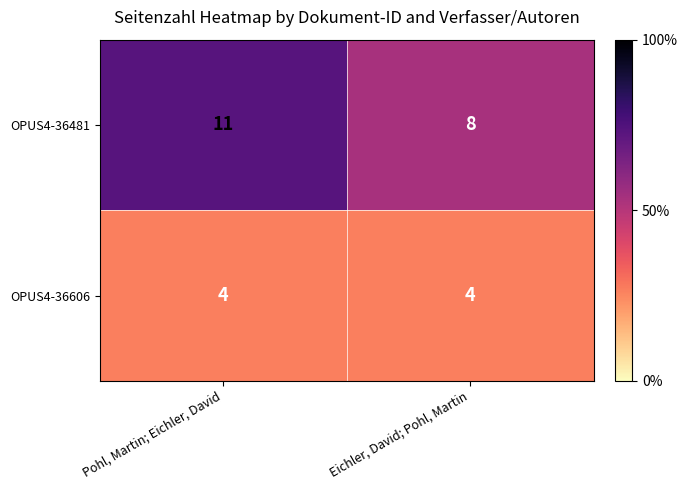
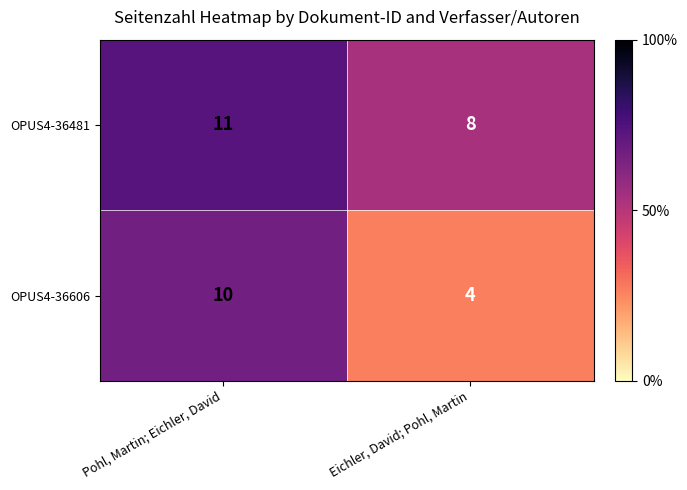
  {
    "OPUS4-36481": {
      "Pohl, Martin; Eichler, David": 11,
      "Eichler, David; Pohl, Martin": 8
    },
    "OPUS4-36606": {
-     "Pohl, Martin; Eichler, David": 4,
+     "Pohl, Martin; Eichler, David": 10,
      "Eichler, David; Pohl, Martin": 4
    }
  }
